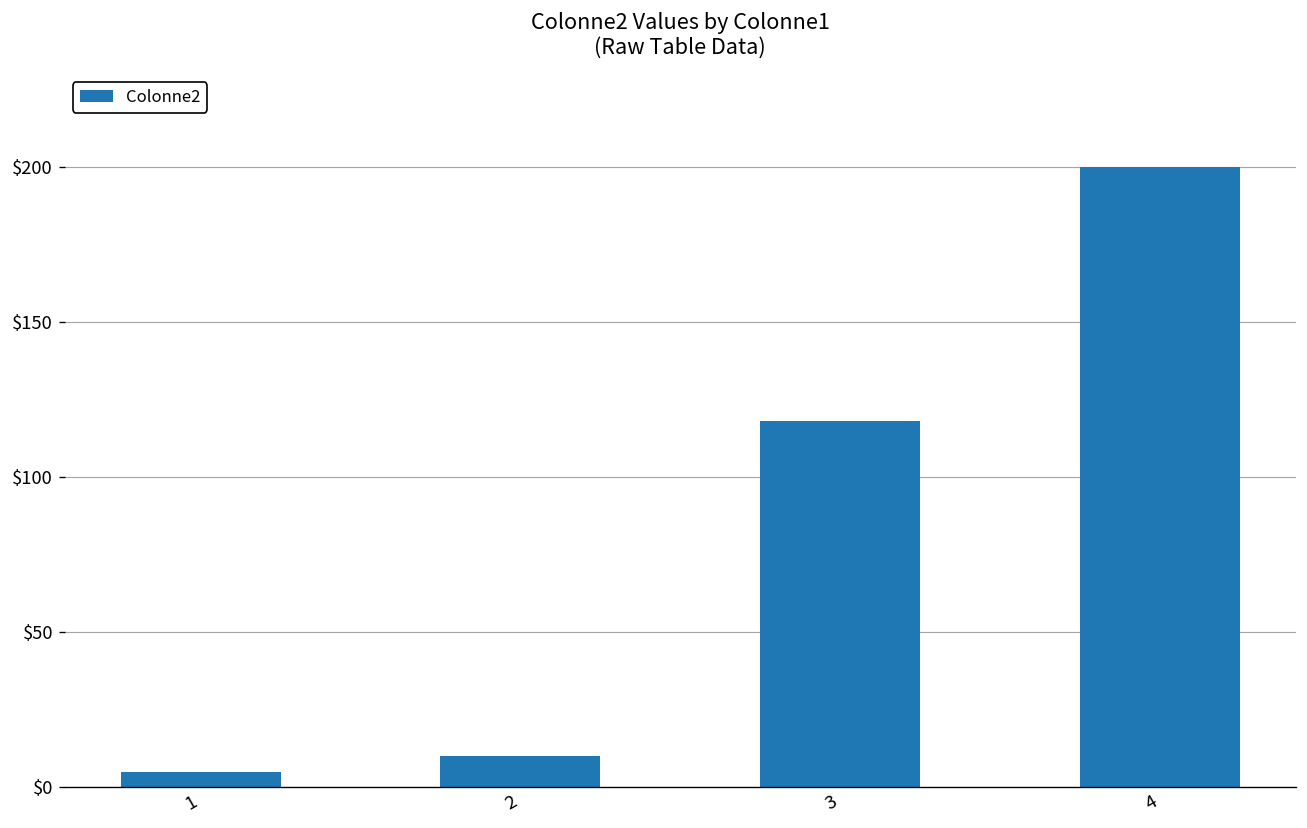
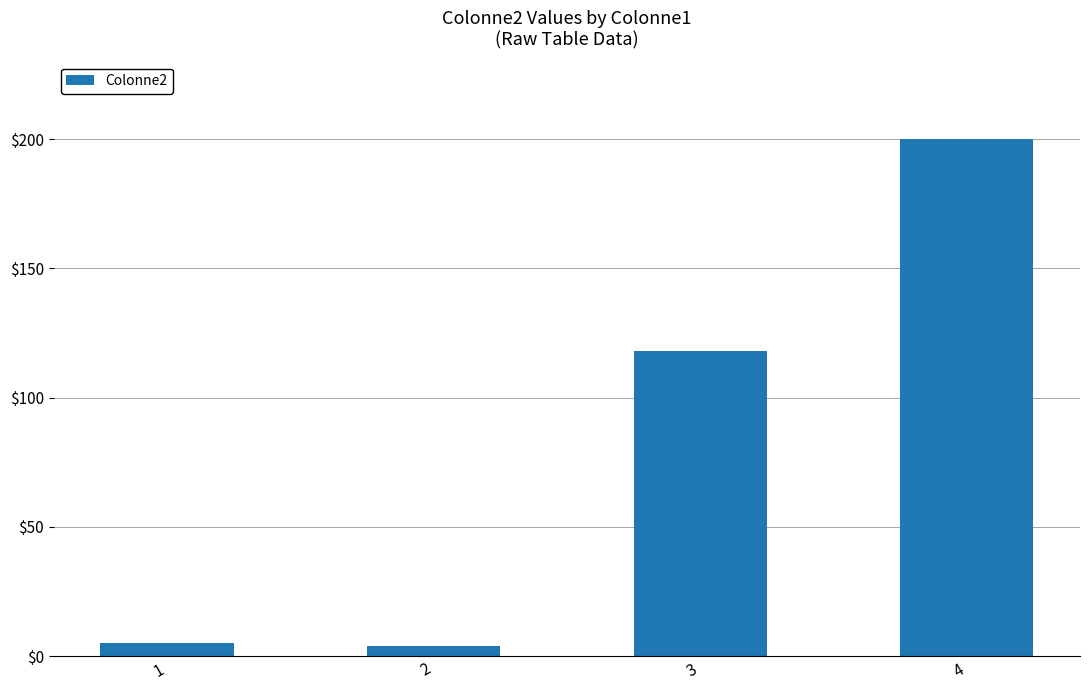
  {
    "1": "$5",
-   "2": "$10",
+   "2": "$4",
    "3": "$118",
    "4": "$200"
  }
